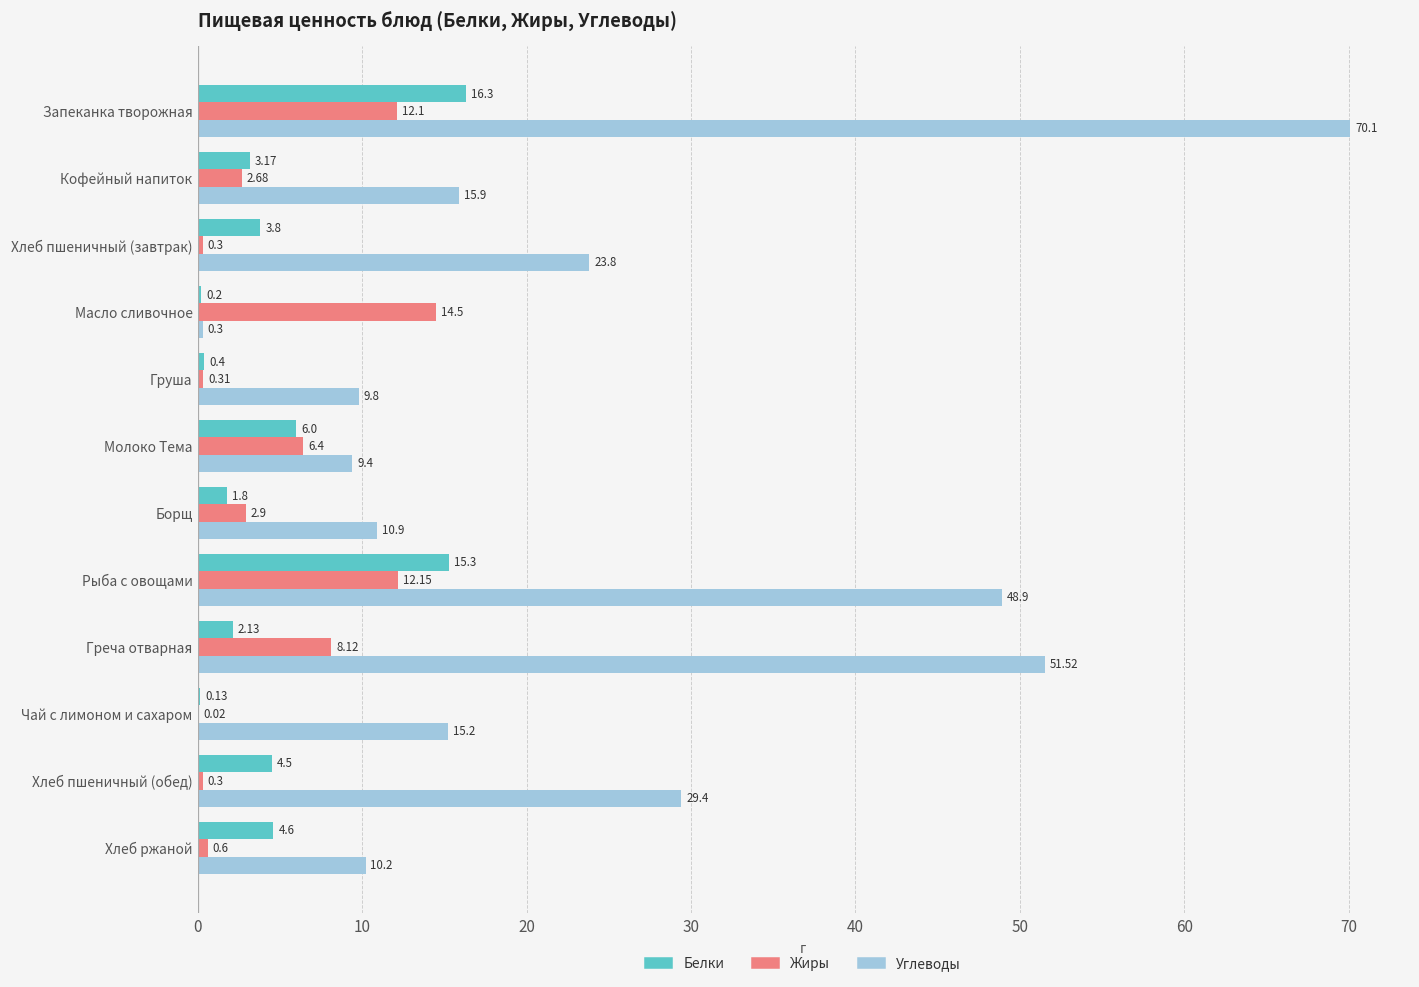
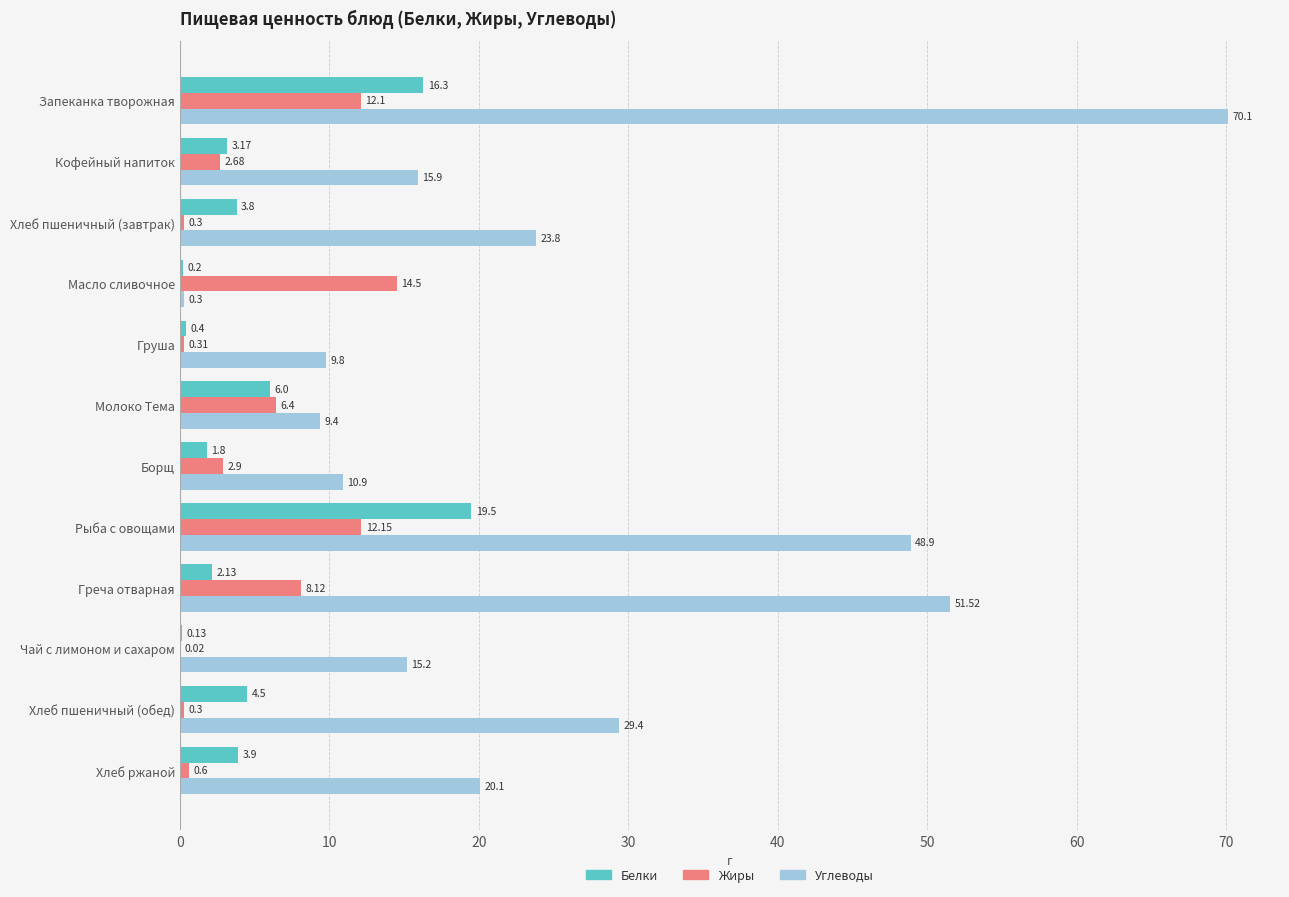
  {
    "Белки": {
      "Запеканка творожная": 16.3,
      "Кофейный напиток": 3.17,
      "Хлеб пшеничный (завтрак)": 3.8,
      "Масло сливочное": 0.2,
      "Груша": 0.4,
      "Молоко Тема": 6.0,
      "Борщ": 1.8,
-     "Рыба с овощами": 15.3,
+     "Рыба с овощами": 19.5,
      "Греча отварная": 2.13,
      "Чай с лимоном и сахаром": 0.13,
      "Хлеб пшеничный (обед)": 4.5,
-     "Хлеб ржаной": 4.6
+     "Хлеб ржаной": 3.9
    },
    "Жиры": {
      "Запеканка творожная": 12.1,
      "Кофейный напиток": 2.68,
      "Хлеб пшеничный (завтрак)": 0.3,
      "Масло сливочное": 14.5,
      "Груша": 0.31,
      "Молоко Тема": 6.4,
      "Борщ": 2.9,
      "Рыба с овощами": 12.15,
      "Греча отварная": 8.12,
      "Чай с лимоном и сахаром": 0.02,
      "Хлеб пшеничный (обед)": 0.3,
      "Хлеб ржаной": 0.6
    },
    "Углеводы": {
      "Запеканка творожная": 70.1,
      "Кофейный напиток": 15.9,
      "Хлеб пшеничный (завтрак)": 23.8,
      "Масло сливочное": 0.3,
      "Груша": 9.8,
      "Молоко Тема": 9.4,
      "Борщ": 10.9,
      "Рыба с овощами": 48.9,
      "Греча отварная": 51.52,
      "Чай с лимоном и сахаром": 15.2,
      "Хлеб пшеничный (обед)": 29.4,
-     "Хлеб ржаной": 10.2
+     "Хлеб ржаной": 20.1
    }
  }
